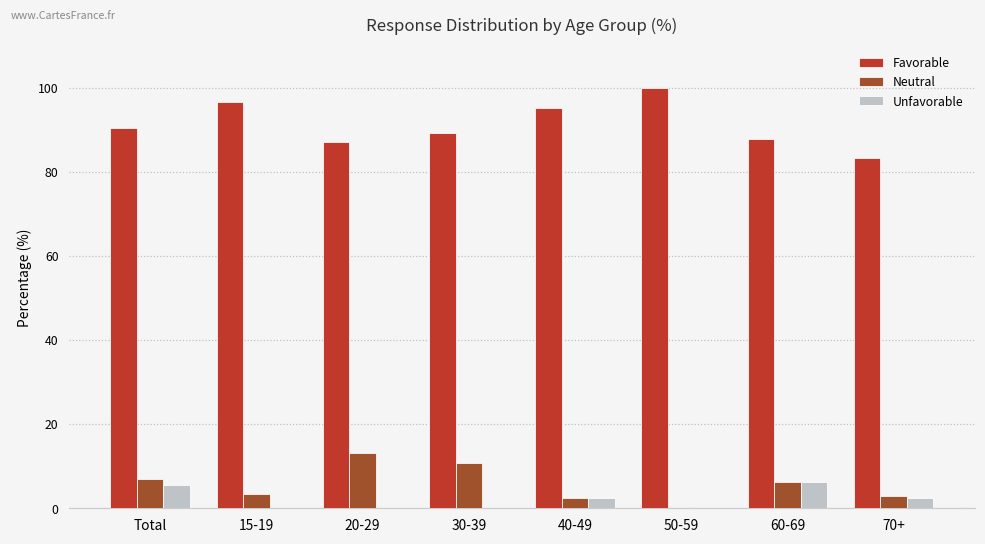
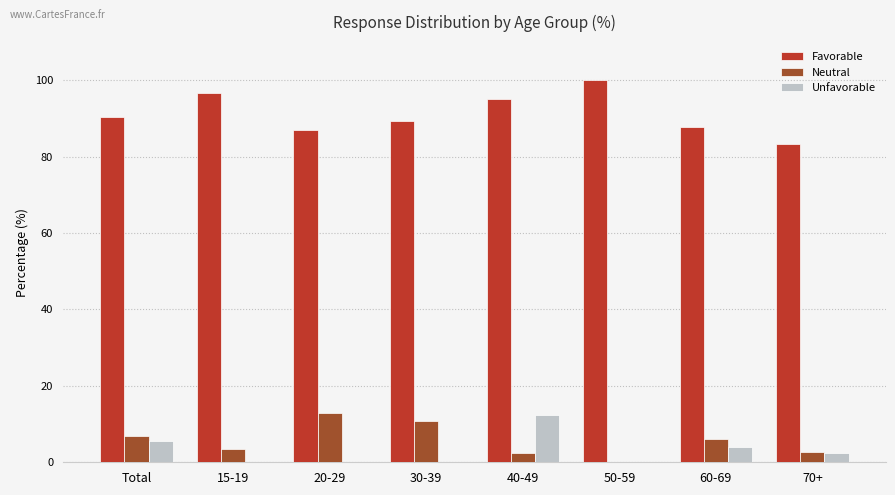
  {
    "Unfavorable": {
      "Total": 6,
      "15-19": 0,
      "20-29": 0,
      "30-39": 0,
-     "40-49": 2,
+     "40-49": 12,
      "50-59": 0,
-     "60-69": 6,
+     "60-69": 4,
      "70+": 3
    }
  }
